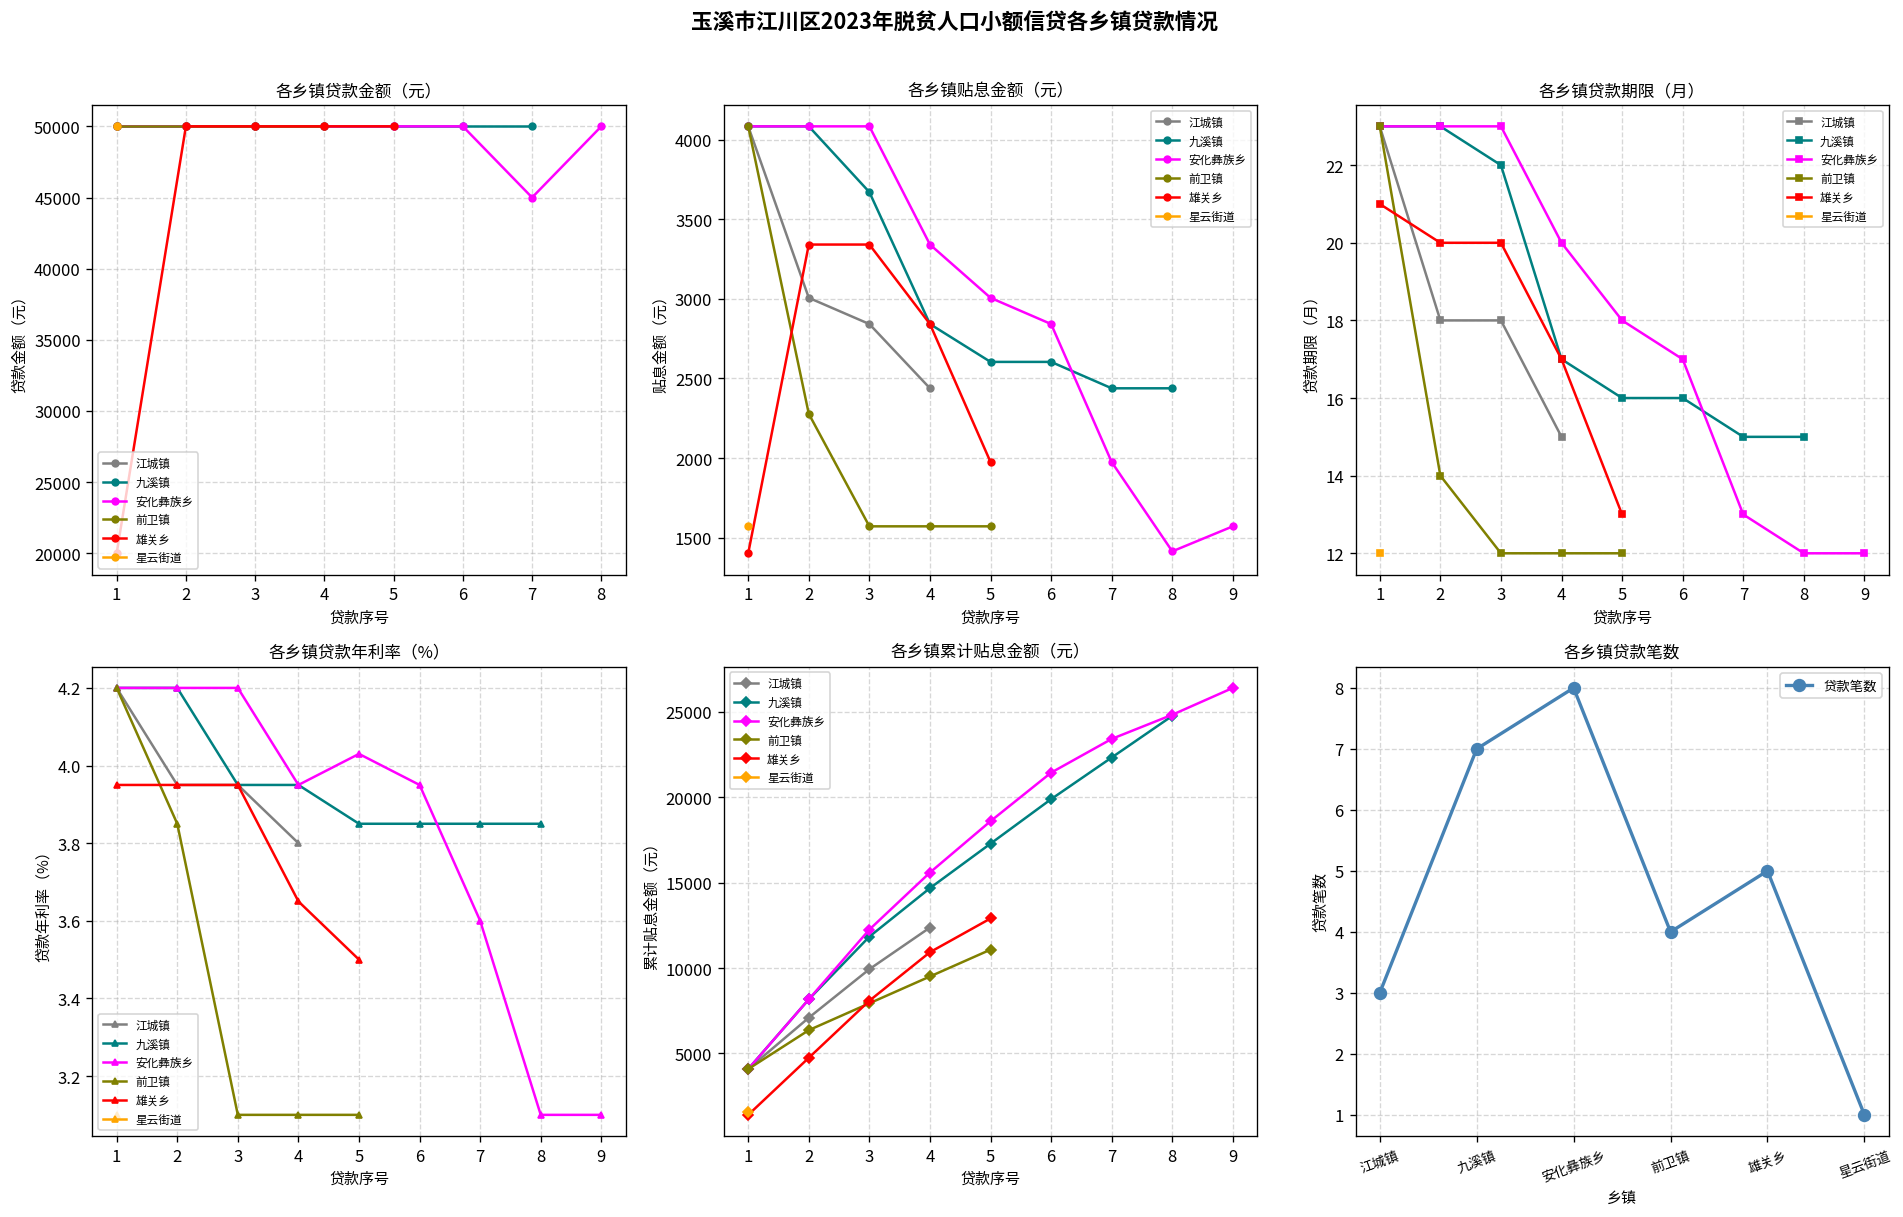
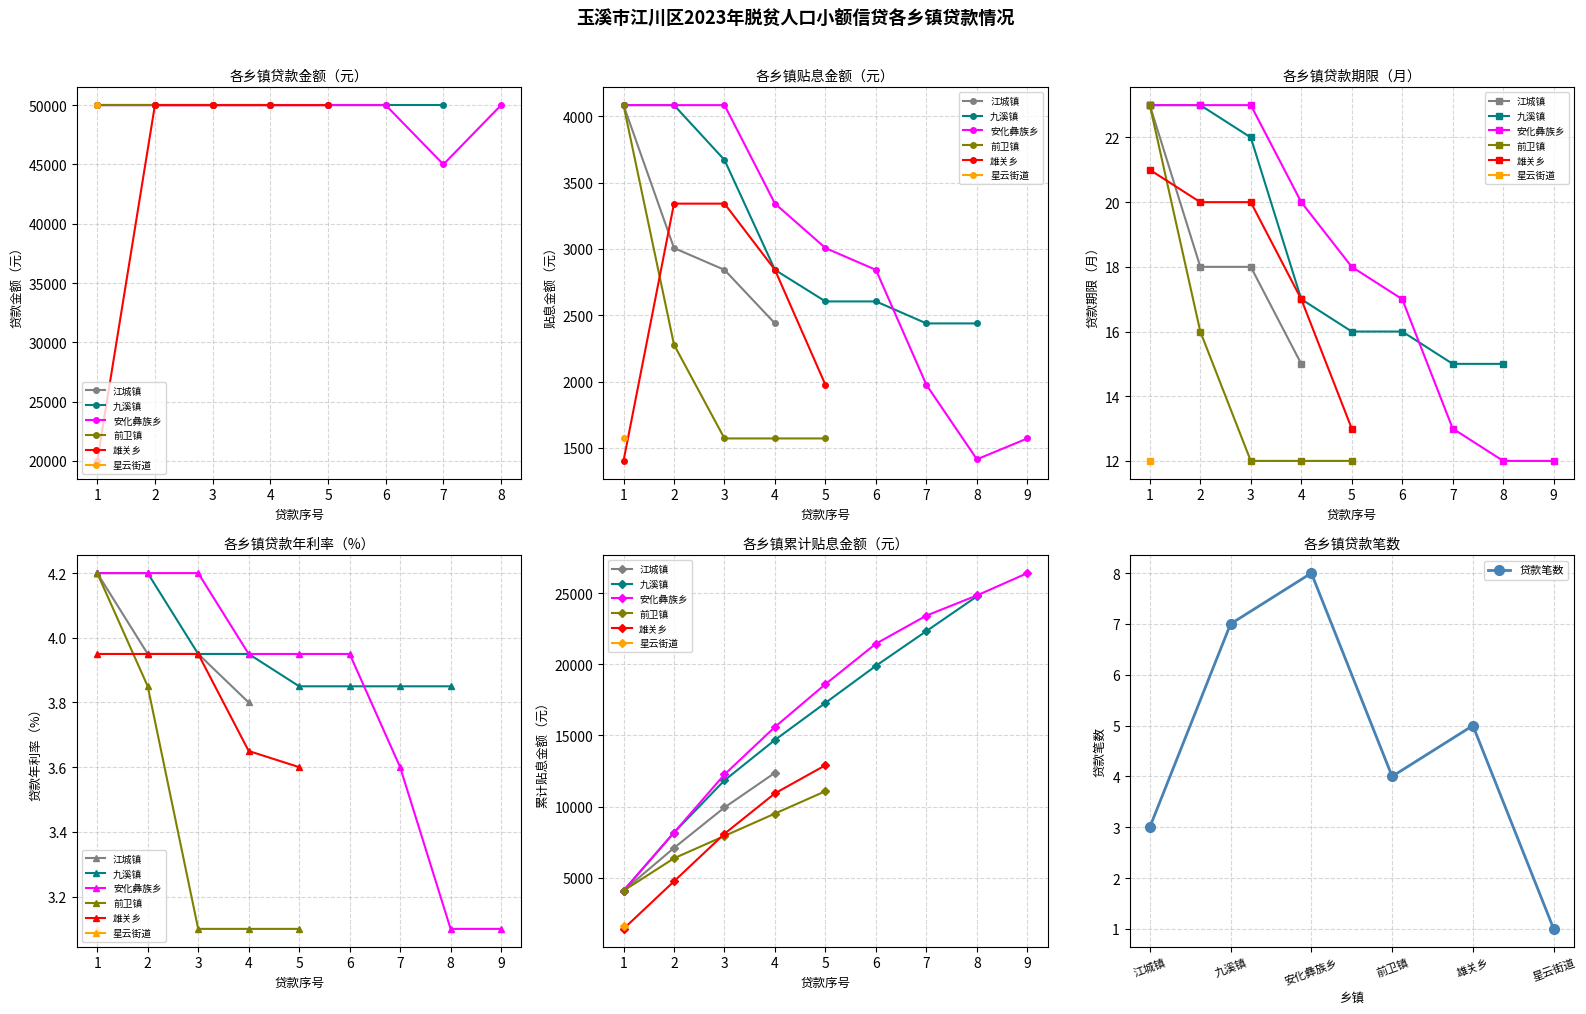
  {
    "各乡镇贷款金额（元）": {
      "九溪镇": {
        "7": 50000
      },
      "安化彝族乡": {
        "7": 45000,
        "8": 50000
      }
    },
    "各乡镇贴息金额（元）": {
      "江城镇": {
        "2": 3010,
        "3": 2840,
        "4": 2440
      },
      "九溪镇": {
        "3": 3670,
        "5": 2600,
        "6": 2600,
        "7": 2440,
        "8": 2440
      },
      "安化彝族乡": {
        "3": 4080,
        "4": 3340,
        "5": 3010,
        "6": 2840,
        "7": 1980,
        "8": 1410,
        "9": 1570
      },
      "前卫镇": {
        "2": 2280,
        "3": 1570,
        "4": 1570,
        "5": 1570
      },
      "雄关乡": {
        "1": 1400,
        "2": 3340,
        "3": 3340,
        "5": 1980
      },
      "星云街道": {
        "1": 1570
      }
    },
    "各乡镇贷款期限（月）": {
      "江城镇": {
        "2": 18,
        "3": 18,
        "4": 15
      },
      "九溪镇": {
        "3": 22,
        "5": 16,
        "6": 16,
        "7": 15,
        "8": 15
      },
      "安化彝族乡": {
        "3": 23,
        "4": 20,
        "5": 18,
        "6": 17,
        "7": 13,
        "8": 12,
        "9": 12
      },
      "前卫镇": {
-       "2": 14,
+       "2": 16,
        "3": 12,
        "4": 12,
        "5": 12
      },
      "雄关乡": {
        "1": 21,
        "2": 20,
        "3": 20,
        "5": 13
      },
      "星云街道": {
        "1": 12
      }
    },
    "各乡镇贷款年利率（%）": {
      "江城镇": {
        "4": 3.80
      },
      "九溪镇": {
        "5": 3.85,
        "6": 3.85,
        "7": 3.85,
        "8": 3.85
      },
      "安化彝族乡": {
        "3": 4.20,
-       "5": 4.03,
+       "5": 3.95,
        "6": 3.95,
        "7": 3.60,
        "8": 3.10,
        "9": 3.10
      },
      "前卫镇": {
        "2": 3.85,
        "3": 3.10,
        "4": 3.10,
        "5": 3.10
      },
      "雄关乡": {
        "1": 3.95,
        "4": 3.65,
-       "5": 3.5
+       "5": 3.6
      }
    },
    "各乡镇累计贴息金额（元）": {
      "江城镇": {
        "2": 7100,
        "3": 9900,
        "4": 12400
      },
      "九溪镇": {
        "3": 11800,
        "4": 14700,
        "5": 17300,
        "6": 19900,
        "7": 22300
      },
      "安化彝族乡": {
        "3": 12200,
        "4": 15600,
        "5": 18600,
        "6": 21400,
        "7": 23400,
        "9": 26400
      },
      "前卫镇": {
        "2": 6400,
        "4": 9500,
        "5": 11100
      },
      "雄关乡": {
        "2": 4700,
        "4": 10900,
        "5": 12900
      }
    },
    "各乡镇贷款笔数": {
      "江城镇": 3.0,
      "九溪镇": 7.0,
      "安化彝族乡": 8.0,
      "前卫镇": 4.0,
      "雄关乡": 5.0,
      "星云街道": 1.0
    }
  }
